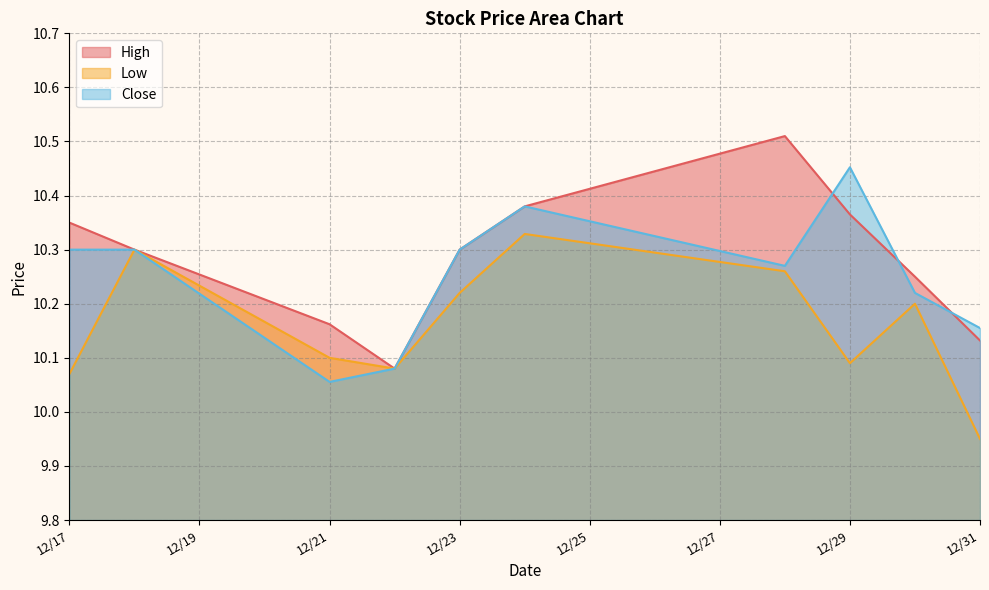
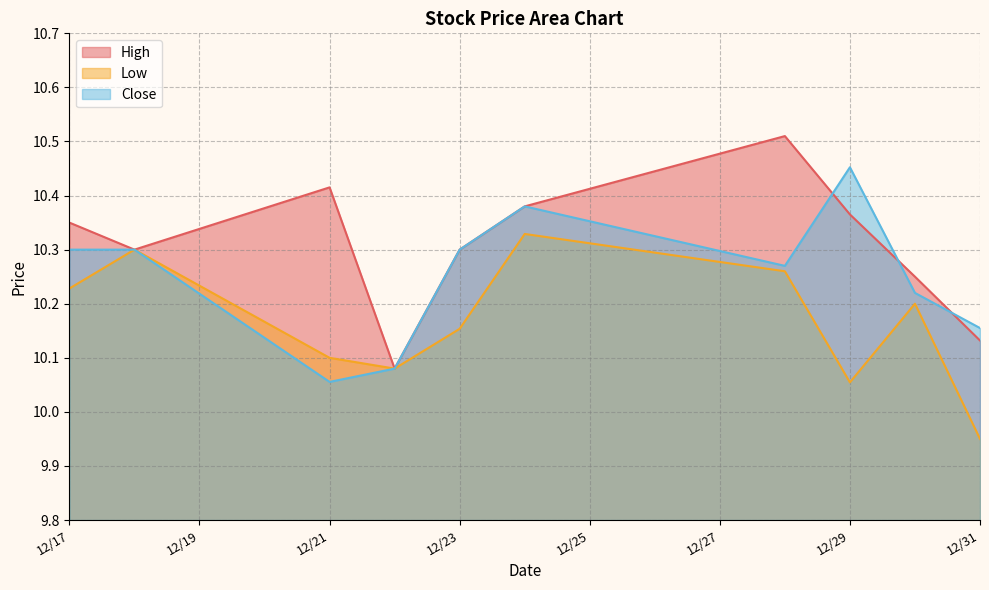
  {
    "High": {
      "12/17": 10.35,
-     "12/21": 10.16,
+     "12/21": 10.42,
      "12/29": 10.37,
      "12/31": 10.13
    },
    "Low": {
-     "12/17": 10.07,
+     "12/17": 10.23,
      "12/21": 10.10,
-     "12/23": 10.22,
-     "12/29": 10.09,
+     "12/23": 10.15,
+     "12/29": 10.05,
      "12/31": 9.95
    },
    "Close": {
      "12/17": 10.30,
      "12/21": 10.06,
      "12/29": 10.45,
      "12/31": 10.15
    }
  }
